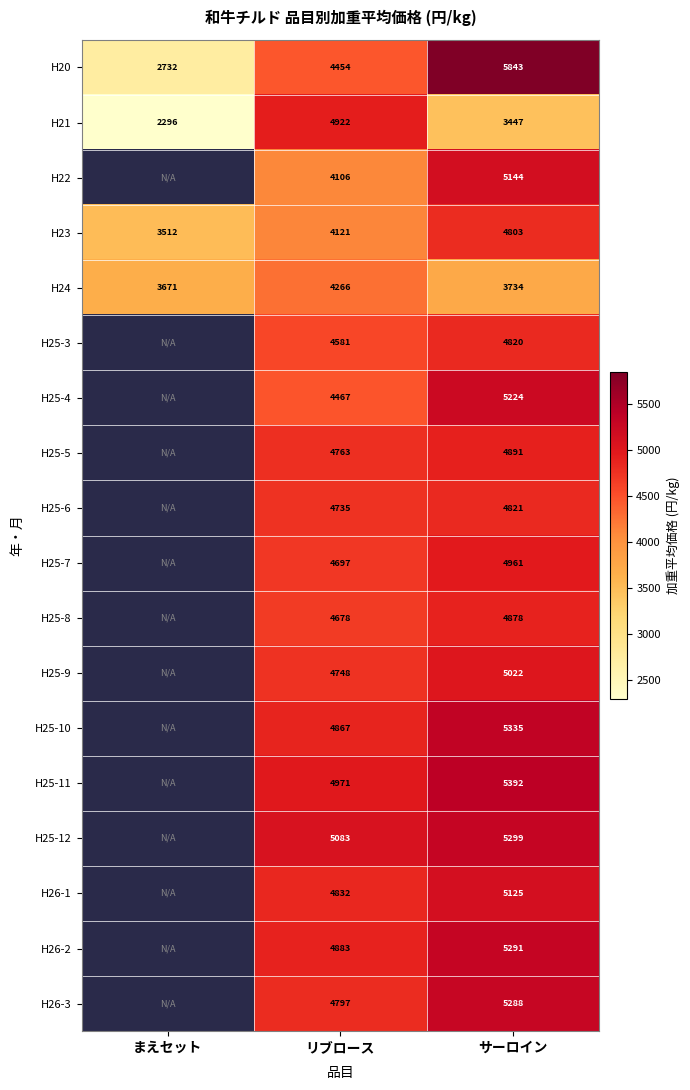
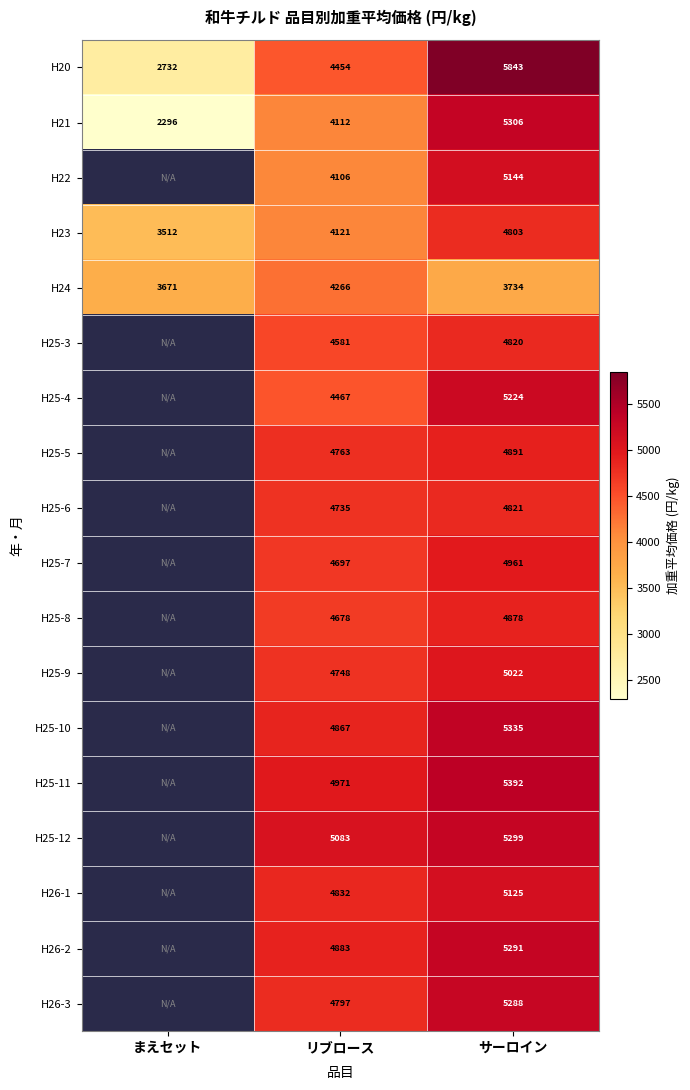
  {
    "H20": {
      "まえセット": 2732,
      "リブロース": 4454,
      "サーロイン": 5843
    },
    "H21": {
      "まえセット": 2296,
-     "リブロース": 4922,
-     "サーロイン": 3447
+     "リブロース": 4112,
+     "サーロイン": 5306
    },
    "H22": {
      "リブロース": 4106,
      "サーロイン": 5144
    },
    "H23": {
      "まえセット": 3512,
      "リブロース": 4121,
      "サーロイン": 4803
    },
    "H24": {
      "まえセット": 3671,
      "リブロース": 4266,
      "サーロイン": 3734
    },
    "H25-3": {
      "リブロース": 4581,
      "サーロイン": 4820
    },
    "H25-4": {
      "リブロース": 4467,
      "サーロイン": 5224
    },
    "H25-5": {
      "リブロース": 4763,
      "サーロイン": 4891
    },
    "H25-6": {
      "リブロース": 4735,
      "サーロイン": 4821
    },
    "H25-7": {
      "リブロース": 4697,
      "サーロイン": 4961
    },
    "H25-8": {
      "リブロース": 4678,
      "サーロイン": 4878
    },
    "H25-9": {
      "リブロース": 4748,
      "サーロイン": 5022
    },
    "H25-10": {
      "リブロース": 4867,
      "サーロイン": 5335
    },
    "H25-11": {
      "リブロース": 4971,
      "サーロイン": 5392
    },
    "H25-12": {
      "リブロース": 5083,
      "サーロイン": 5299
    },
    "H26-1": {
      "リブロース": 4832,
      "サーロイン": 5125
    },
    "H26-2": {
      "リブロース": 4883,
      "サーロイン": 5291
    },
    "H26-3": {
      "リブロース": 4797,
      "サーロイン": 5288
    }
  }
